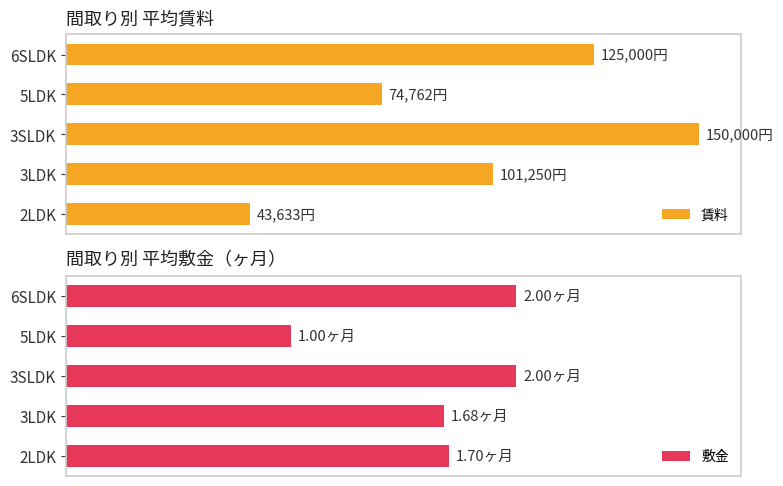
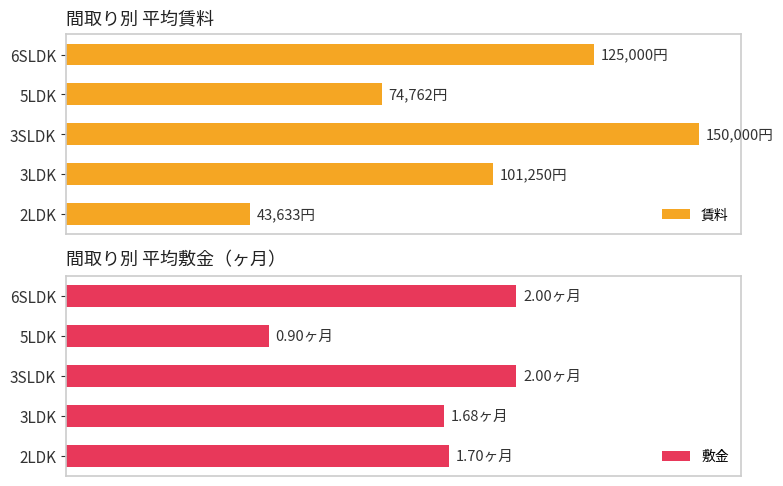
  {
    "間取り別 平均賃料": {
      "6SLDK": "125,000円",
      "5LDK": "74,762円",
      "3SLDK": "150,000円",
      "3LDK": "101,250円",
      "2LDK": "43,633円"
    },
    "間取り別 平均敷金（ヶ月）": {
      "6SLDK": "2.00",
-     "5LDK": "1.00",
+     "5LDK": "0.90",
      "3SLDK": "2.00",
      "3LDK": "1.68",
      "2LDK": "1.70"
    }
  }
